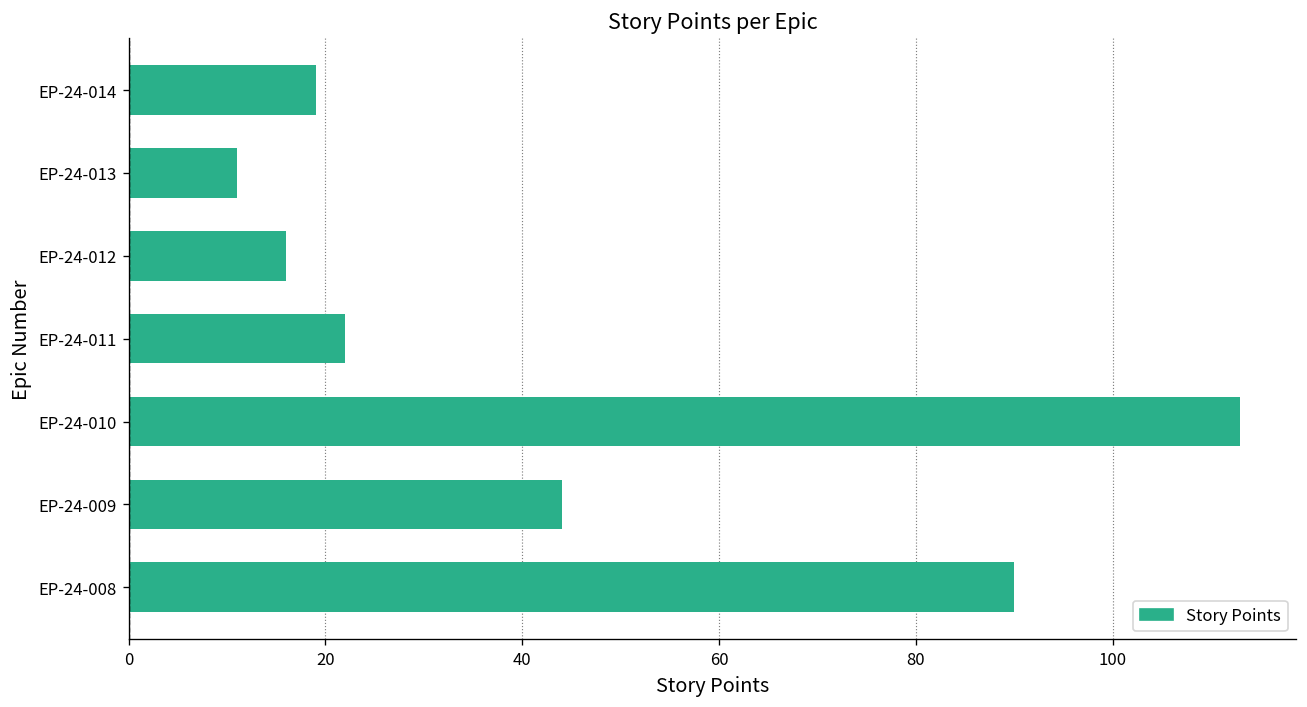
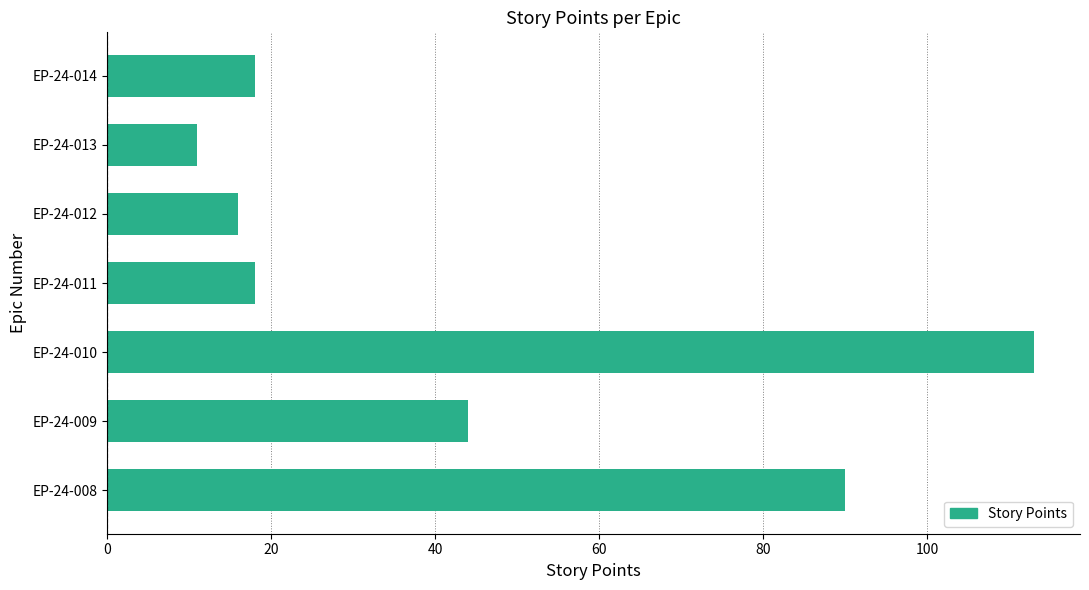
  {
-   "EP-24-014": 19,
+   "EP-24-014": 18,
    "EP-24-013": 11,
    "EP-24-012": 16,
-   "EP-24-011": 22,
+   "EP-24-011": 18,
    "EP-24-010": 113,
    "EP-24-009": 44,
    "EP-24-008": 90
  }
